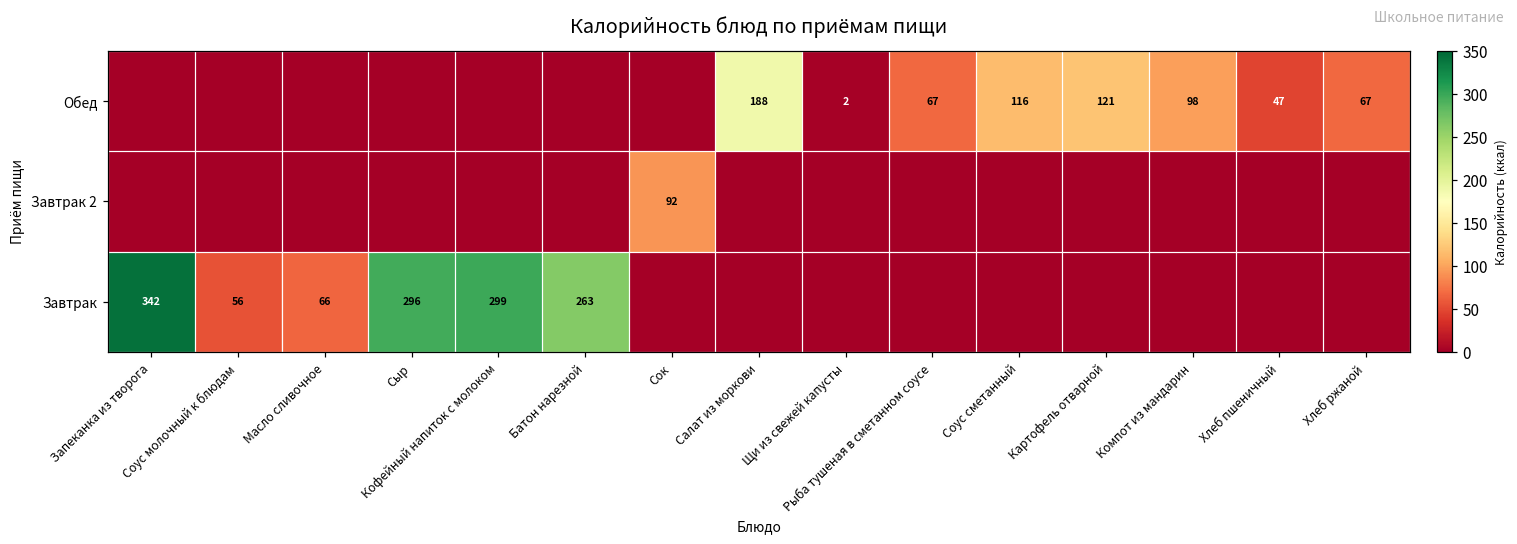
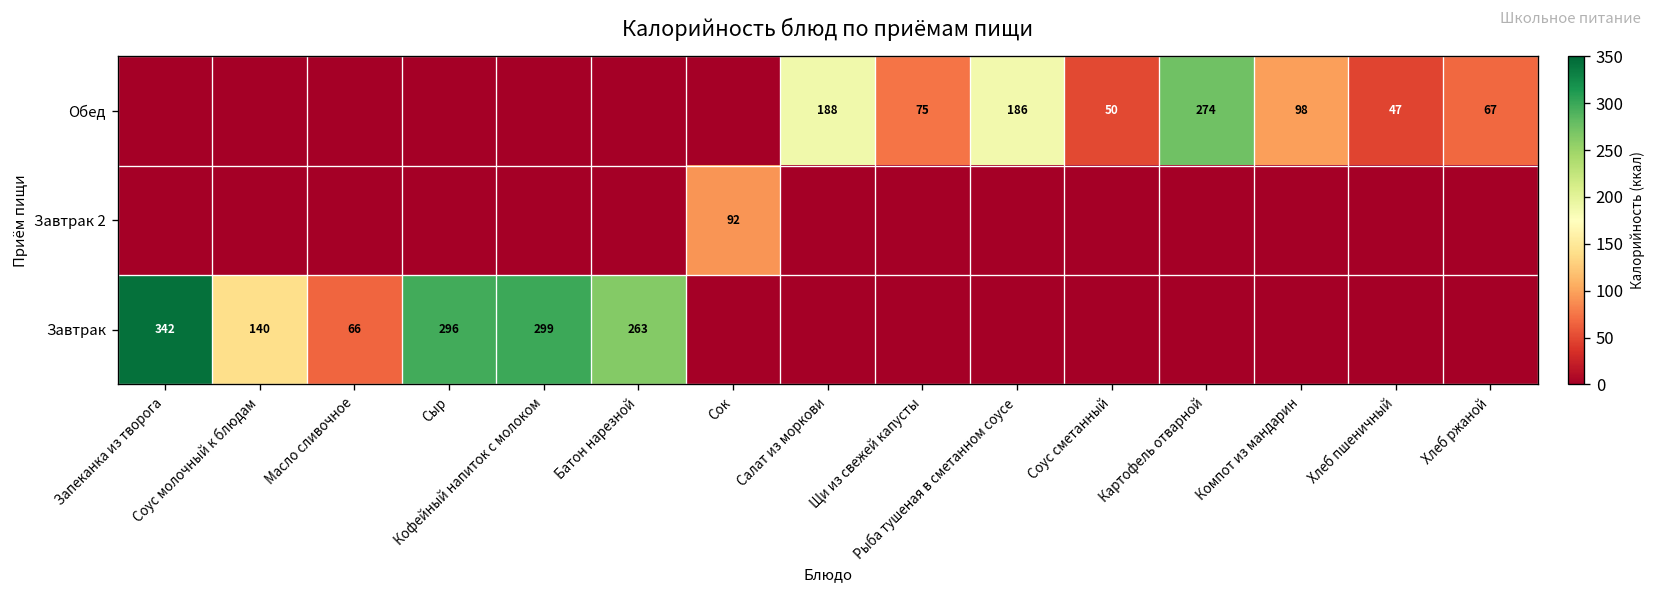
  {
    "Обед": {
      "Салат из моркови": 188,
-     "Щи из свежей капусты": 2,
-     "Рыба тушеная в сметанном соусе": 67,
-     "Соус сметанный": 116,
-     "Картофель отварной": 121,
+     "Щи из свежей капусты": 75,
+     "Рыба тушеная в сметанном соусе": 186,
+     "Соус сметанный": 50,
+     "Картофель отварной": 274,
      "Компот из мандарин": 98,
      "Хлеб пшеничный": 47,
      "Хлеб ржаной": 67
    },
    "Завтрак 2": {
      "Сок": 92
    },
    "Завтрак": {
      "Запеканка из творога": 342,
-     "Соус молочный к блюдам": 56,
+     "Соус молочный к блюдам": 140,
      "Масло сливочное": 66,
      "Сыр": 296,
      "Кофейный напиток с молоком": 299,
      "Батон нарезной": 263
    }
  }
